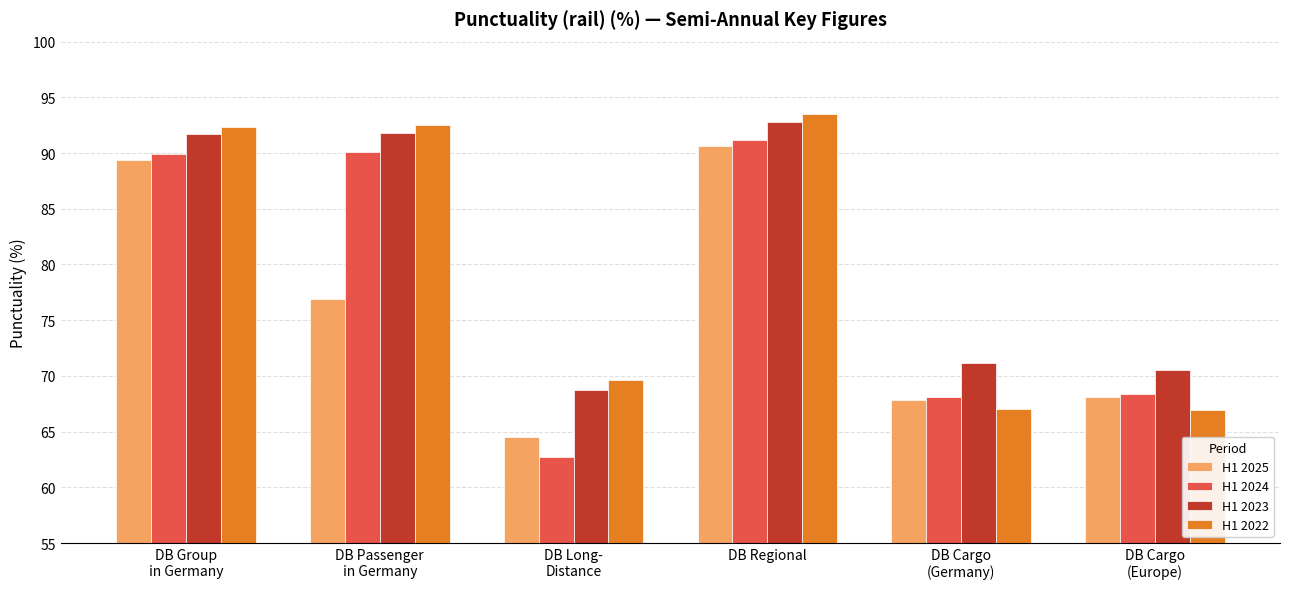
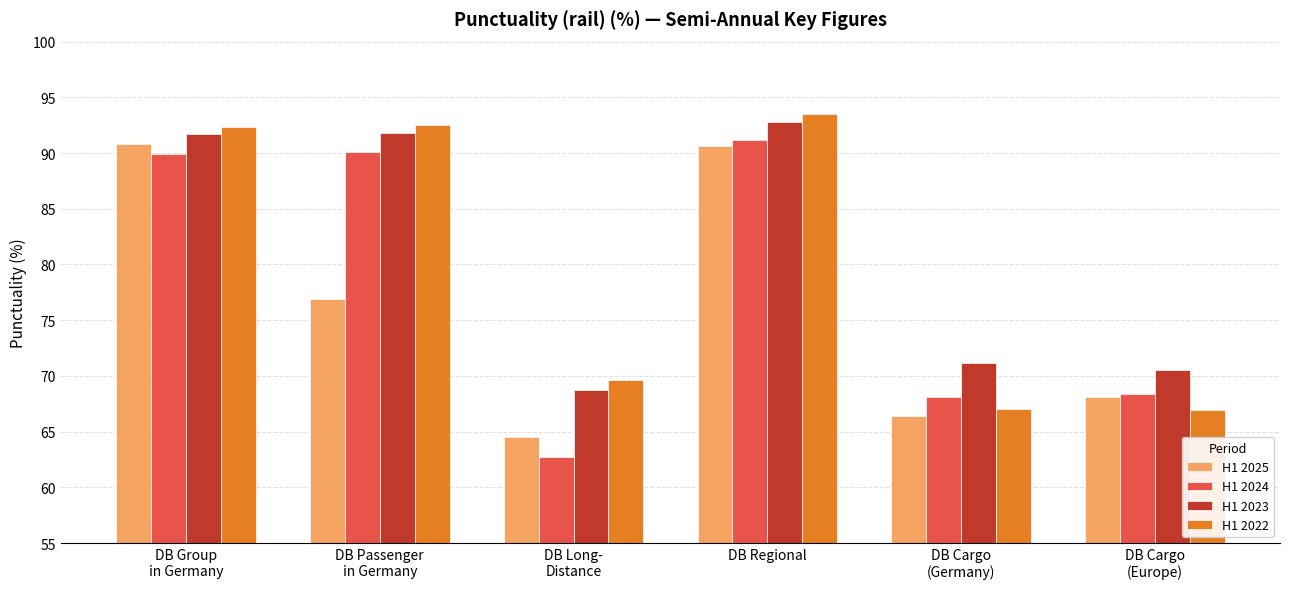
  {
    "H1 2025": {
-     "DB Group in Germany": 89.4,
+     "DB Group in Germany": 90.8,
      "DB Passenger in Germany": 76.9,
      "DB Long- Distance": 64.5,
      "DB Regional": 90.6,
-     "DB Cargo (Germany)": 67.8,
+     "DB Cargo (Germany)": 66.4,
      "DB Cargo (Europe)": 68.1
    }
  }
